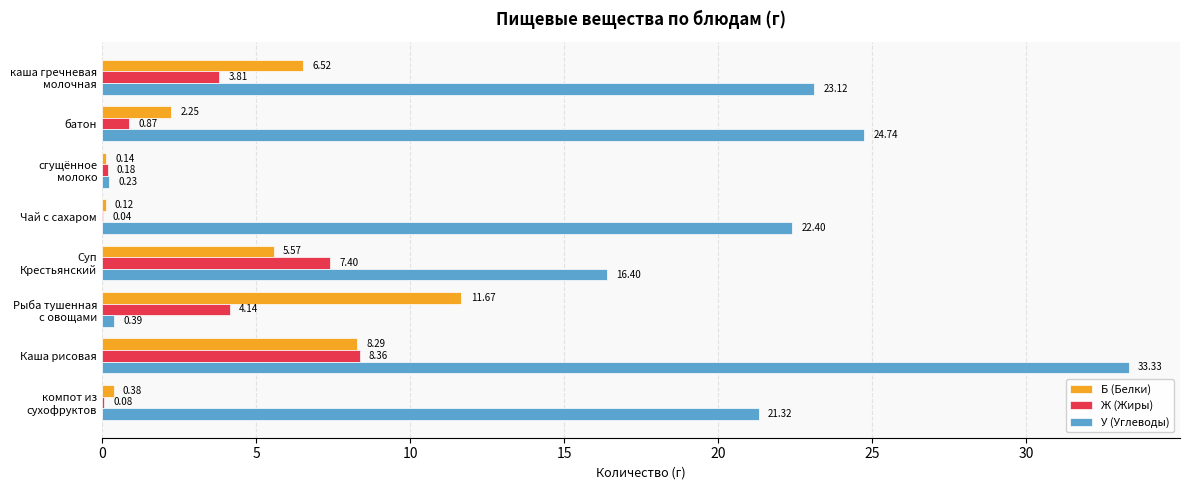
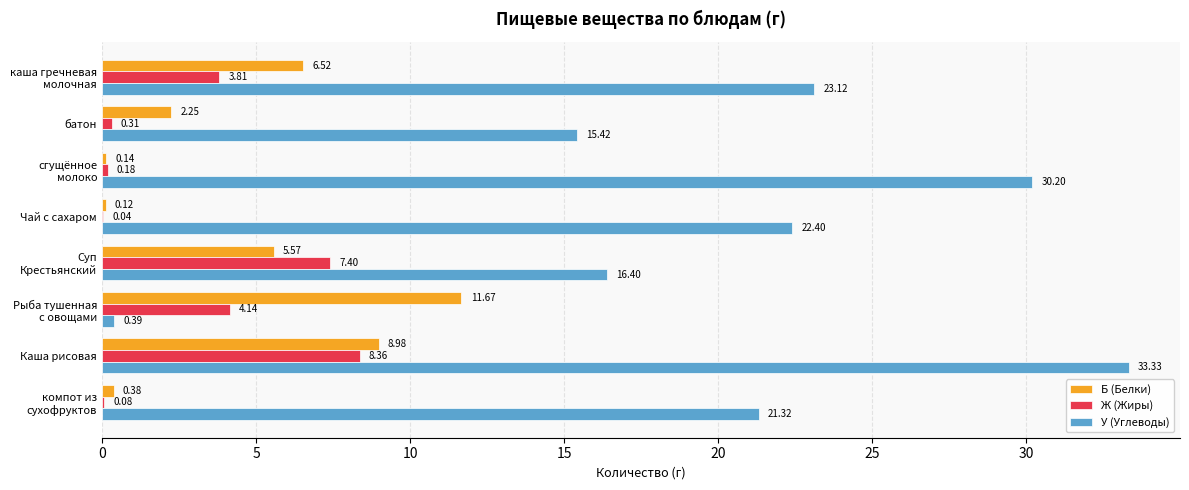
  {
    "Б (Белки)": {
      "каша гречневая молочная": 6.52,
      "батон": 2.25,
      "сгущённое молоко": 0.14,
      "Чай с сахаром": 0.12,
      "Суп Крестьянский": 5.57,
      "Рыба тушенная с овощами": 11.67,
-     "Каша рисовая": 8.29,
+     "Каша рисовая": 8.98,
      "компот из сухофруктов": 0.38
    },
    "Ж (Жиры)": {
      "каша гречневая молочная": 3.81,
-     "батон": 0.87,
+     "батон": 0.31,
      "сгущённое молоко": 0.18,
      "Чай с сахаром": 0.04,
      "Суп Крестьянский": 7.40,
      "Рыба тушенная с овощами": 4.14,
      "Каша рисовая": 8.36,
      "компот из сухофруктов": 0.08
    },
    "У (Углеводы)": {
      "каша гречневая молочная": 23.12,
-     "батон": 24.74,
-     "сгущённое молоко": 0.23,
+     "батон": 15.42,
+     "сгущённое молоко": 30.20,
      "Чай с сахаром": 22.40,
      "Суп Крестьянский": 16.40,
      "Рыба тушенная с овощами": 0.39,
      "Каша рисовая": 33.33,
      "компот из сухофруктов": 21.32
    }
  }
